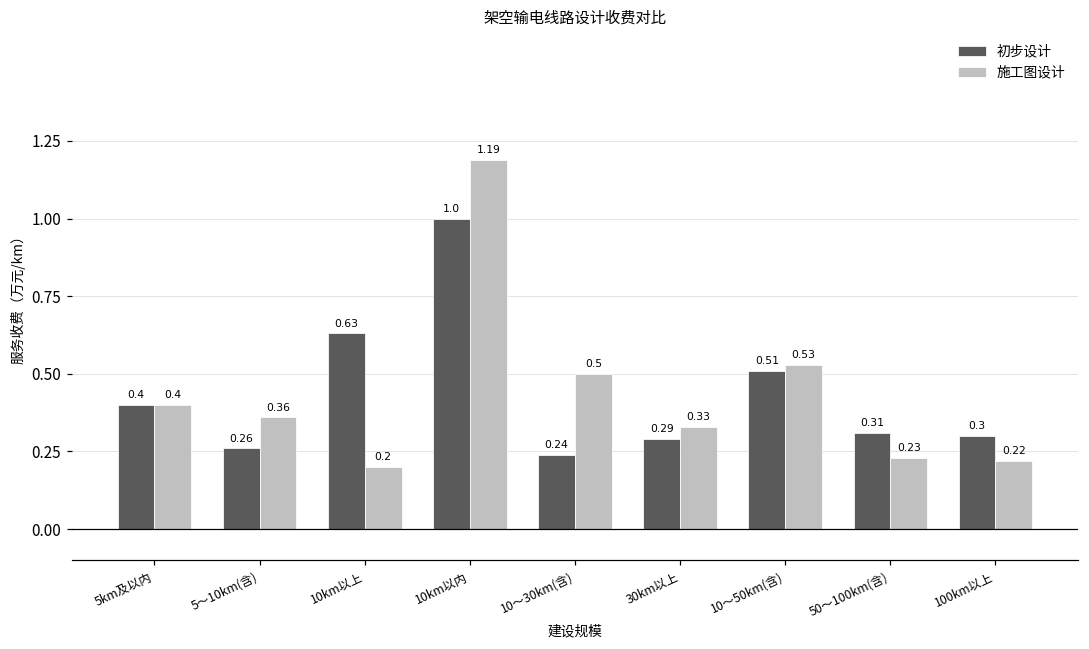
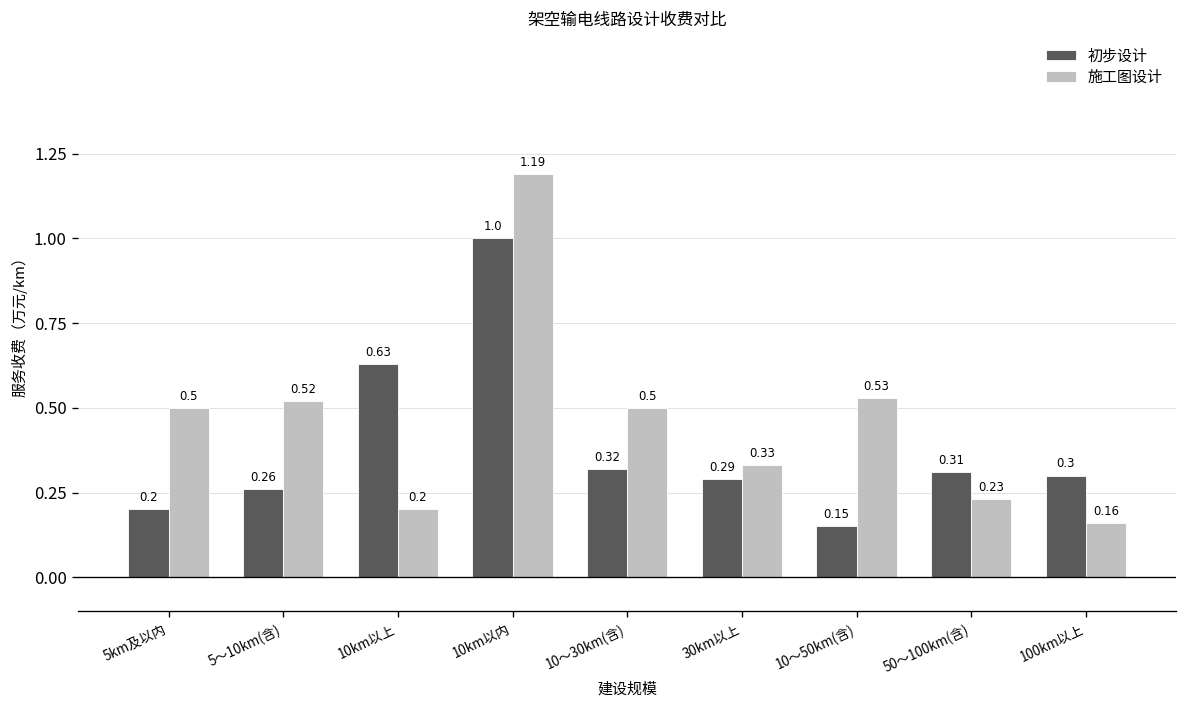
  {
    "初步设计": {
-     "5km及以内": 0.4,
+     "5km及以内": 0.2,
      "5～10km(含)": 0.26,
      "10km以上": 0.63,
      "10km以内": 1.0,
-     "10～30km(含)": 0.24,
+     "10～30km(含)": 0.32,
      "30km以上": 0.29,
-     "10～50km(含)": 0.51,
+     "10～50km(含)": 0.15,
      "50～100km(含)": 0.31,
      "100km以上": 0.3
    },
    "施工图设计": {
-     "5km及以内": 0.4,
-     "5～10km(含)": 0.36,
+     "5km及以内": 0.5,
+     "5～10km(含)": 0.52,
      "10km以上": 0.2,
      "10km以内": 1.19,
      "10～30km(含)": 0.5,
      "30km以上": 0.33,
      "10～50km(含)": 0.53,
      "50～100km(含)": 0.23,
-     "100km以上": 0.22
+     "100km以上": 0.16
    }
  }
